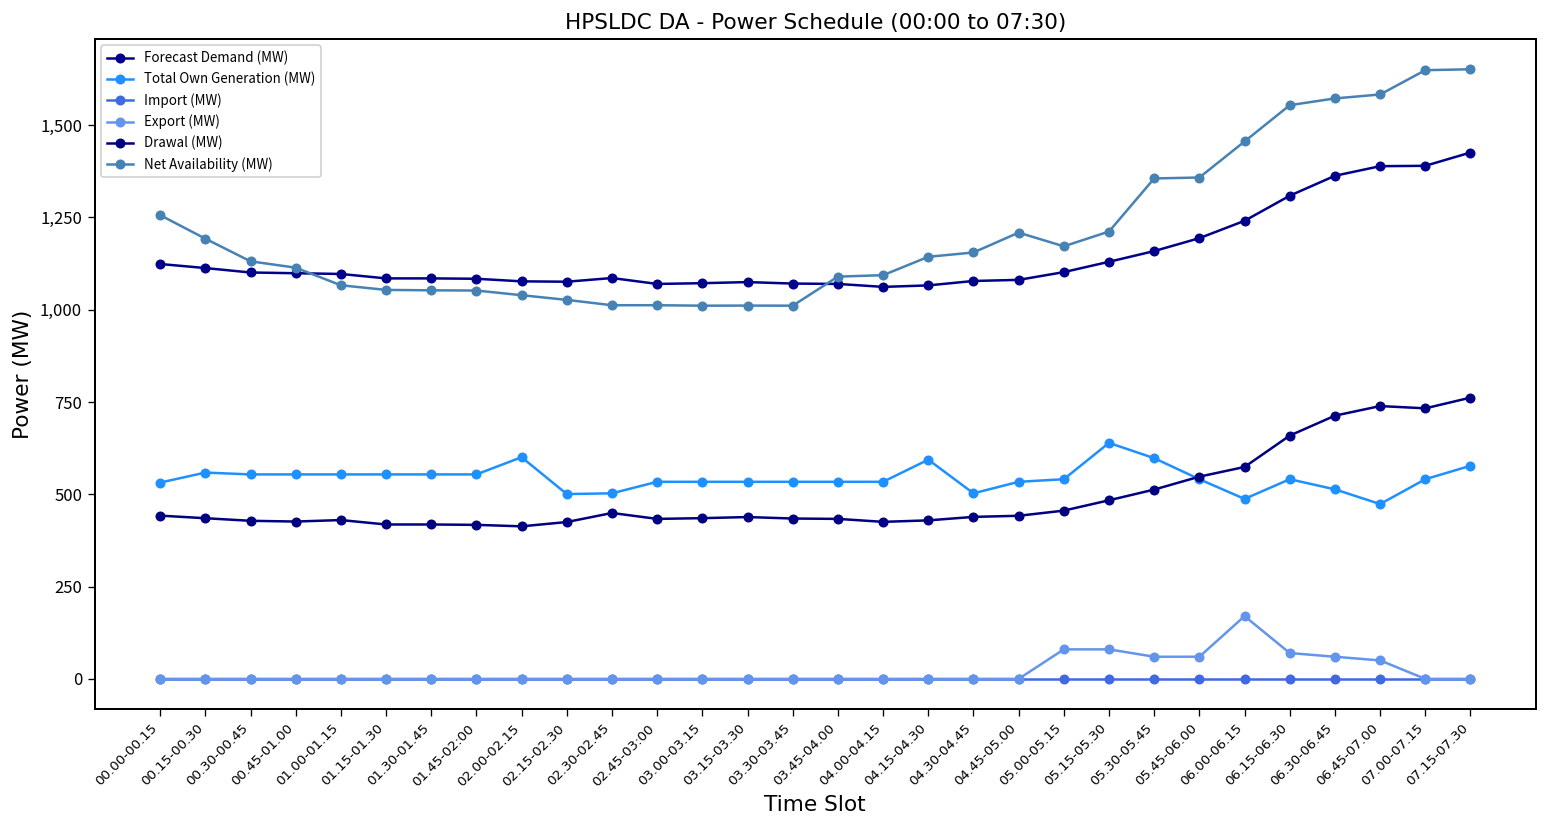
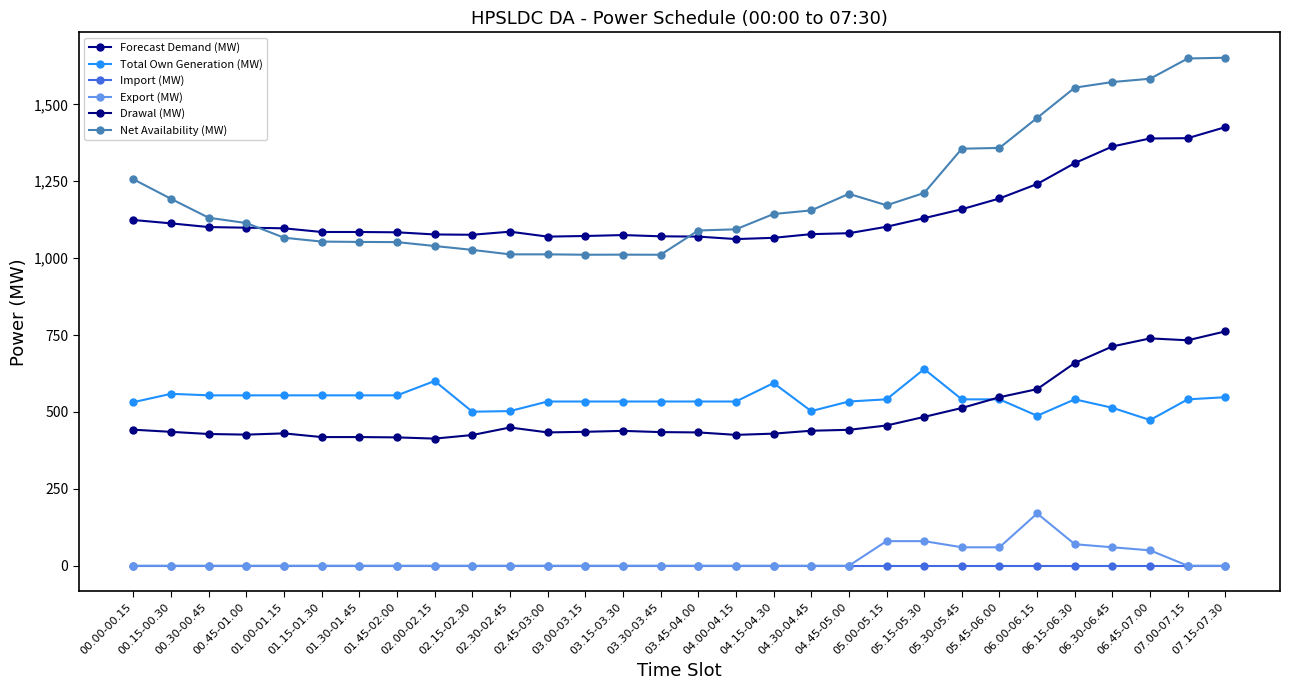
  {
    "Total Own Generation (MW)": {
      "00.00-00.15": 530,
      "00.15-00.30": 560,
      "00.30-00.45": 550,
      "00.45-01.00": 550,
      "01.00-01.15": 550,
      "01.15-01.30": 550,
      "01.30-01.45": 550,
      "01.45-02:00": 550,
      "02.00-02.15": 600,
      "02.15-02.30": 500,
      "02.30-02.45": 500,
      "02.45-03:00": 530,
      "03.00-03.15": 530,
      "03.15-03.30": 530,
      "03.30-03.45": 530,
      "03.45-04.00": 530,
      "04.00-04.15": 530,
      "04.15-04.30": 590,
      "04.30-04.45": 500,
      "04.45-05.00": 530,
      "05.00-05.15": 540,
      "05.15-05.30": 640,
-     "05.30-05.45": 600,
+     "05.30-05.45": 540,
      "06.00-06.15": 490,
      "06.15-06.30": 540,
      "06.30-06.45": 510,
      "06.45-07.00": 470,
      "07.00-07.15": 540,
-     "07.15-07.30": 580
+     "07.15-07.30": 550
    }
  }
